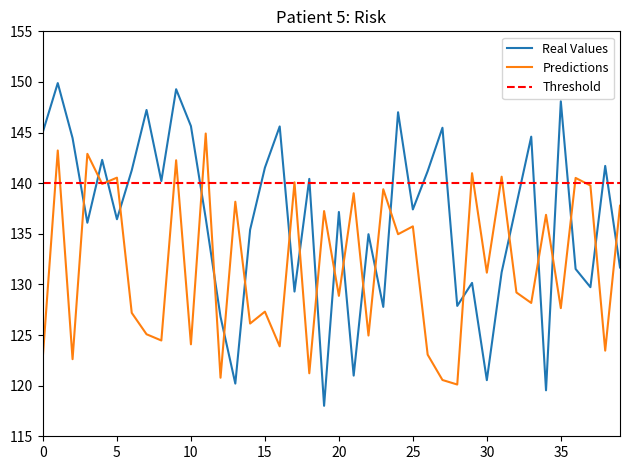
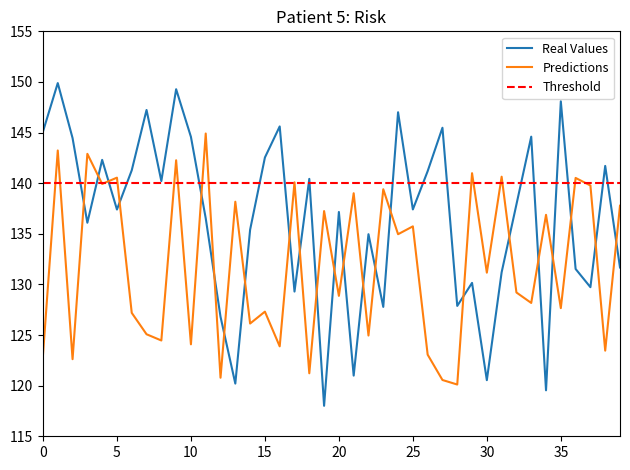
  {
    "Real Values": {
      "0": 145.1,
-     "5": 136.4,
-     "10": 145.6,
-     "15": 141.5,
+     "5": 137.4,
+     "10": 144.6,
+     "15": 142.5,
      "20": 137.2,
      "25": 137.4,
      "30": 120.5,
      "35": 148.1
    },
    "Predictions": {
      "0": 123.0,
      "5": 140.5,
      "10": 124.1,
      "15": 127.3,
      "20": 128.9,
      "25": 135.7,
      "30": 131.2,
      "35": 127.7
    }
  }
